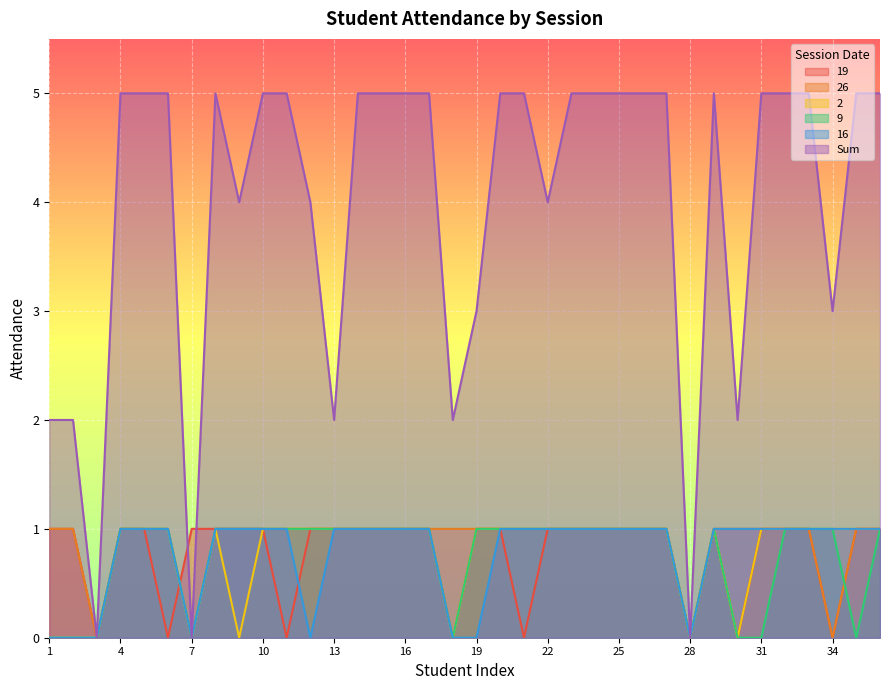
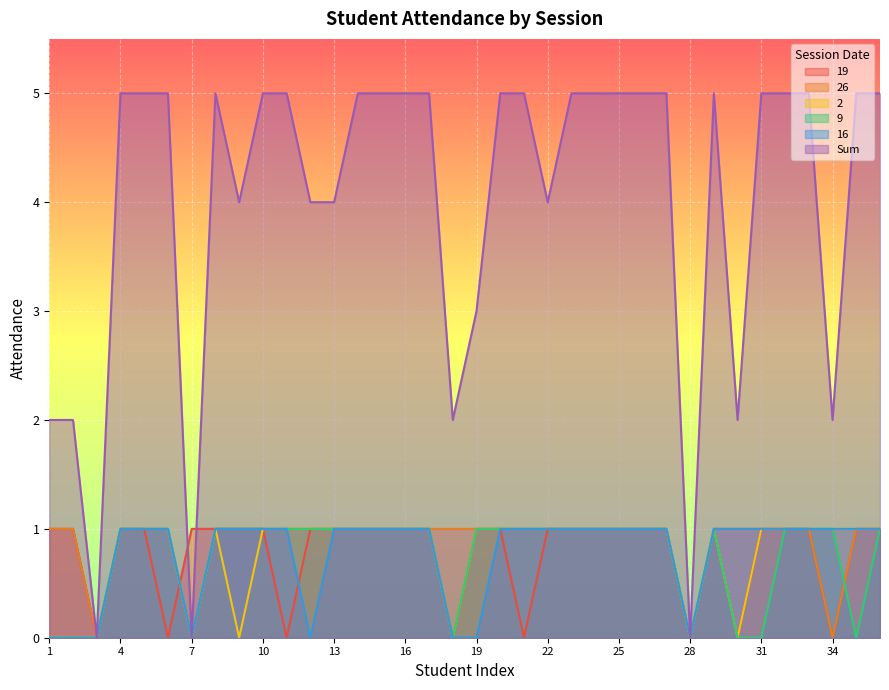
  {
    "9": {
      "31": 0
    },
    "16": {
      "19": 0
    },
    "Sum": {
      "1": 2,
      "4": 5,
      "10": 5,
-     "13": 2,
+     "13": 4,
      "16": 5,
      "19": 3,
      "22": 4,
      "25": 5,
      "31": 5,
-     "34": 3
+     "34": 2
    }
  }
